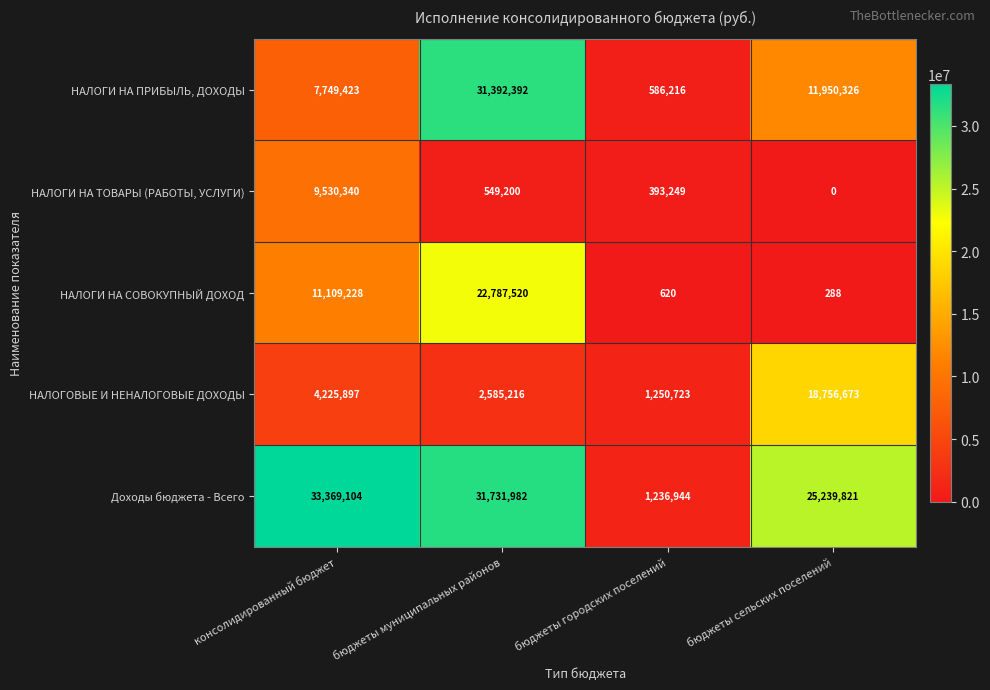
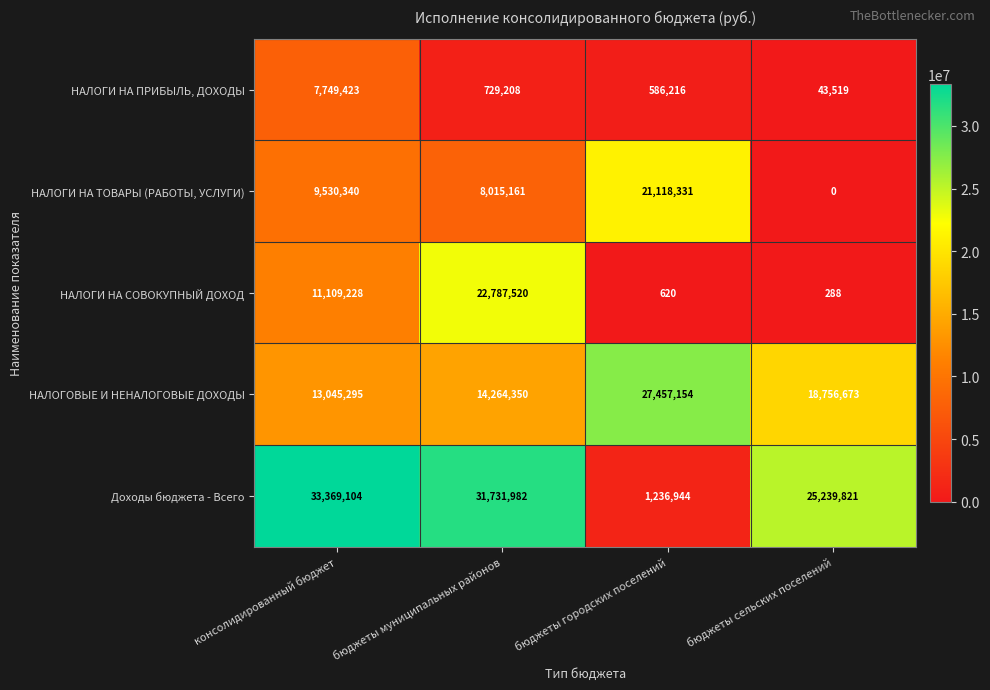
  {
    "НАЛОГИ НА ПРИБЫЛЬ, ДОХОДЫ": {
      "консолидированный бюджет": "7,749,423",
-     "бюджеты муниципальных районов": "31,392,392",
+     "бюджеты муниципальных районов": "729,208",
      "бюджеты городских поселений": "586,216",
-     "бюджеты сельских поселений": "11,950,326"
+     "бюджеты сельских поселений": "43,519"
    },
    "НАЛОГИ НА ТОВАРЫ (РАБОТЫ, УСЛУГИ)": {
      "консолидированный бюджет": "9,530,340",
-     "бюджеты муниципальных районов": "549,200",
-     "бюджеты городских поселений": "393,249",
+     "бюджеты муниципальных районов": "8,015,161",
+     "бюджеты городских поселений": "21,118,331",
      "бюджеты сельских поселений": "0"
    },
    "НАЛОГИ НА СОВОКУПНЫЙ ДОХОД": {
      "консолидированный бюджет": "11,109,228",
      "бюджеты муниципальных районов": "22,787,520",
      "бюджеты городских поселений": "620",
      "бюджеты сельских поселений": "288"
    },
    "НАЛОГОВЫЕ И НЕНАЛОГОВЫЕ ДОХОДЫ": {
-     "консолидированный бюджет": "4,225,897",
-     "бюджеты муниципальных районов": "2,585,216",
-     "бюджеты городских поселений": "1,250,723",
+     "консолидированный бюджет": "13,045,295",
+     "бюджеты муниципальных районов": "14,264,350",
+     "бюджеты городских поселений": "27,457,154",
      "бюджеты сельских поселений": "18,756,673"
    },
    "Доходы бюджета - Всего": {
      "консолидированный бюджет": "33,369,104",
      "бюджеты муниципальных районов": "31,731,982",
      "бюджеты городских поселений": "1,236,944",
      "бюджеты сельских поселений": "25,239,821"
    }
  }
